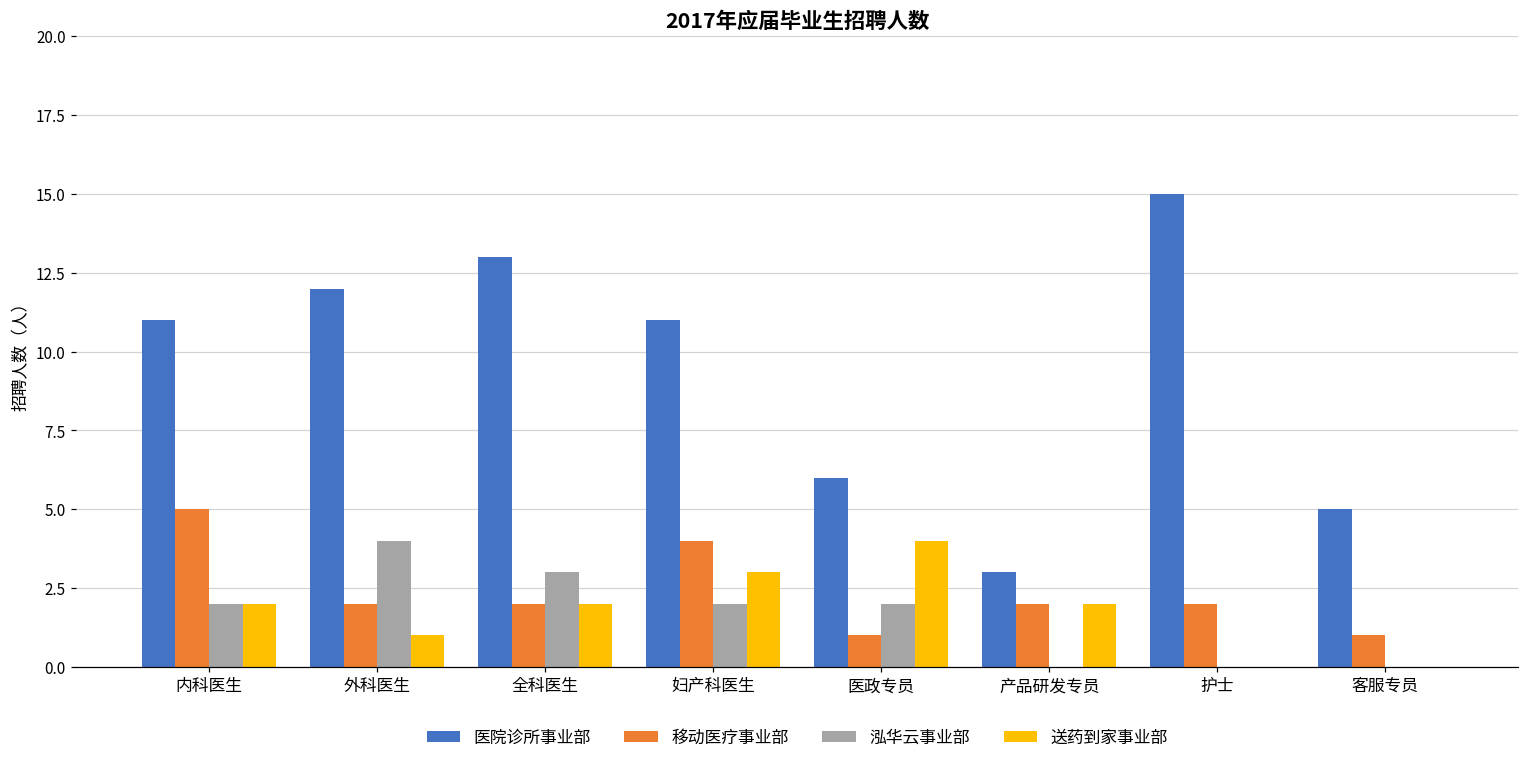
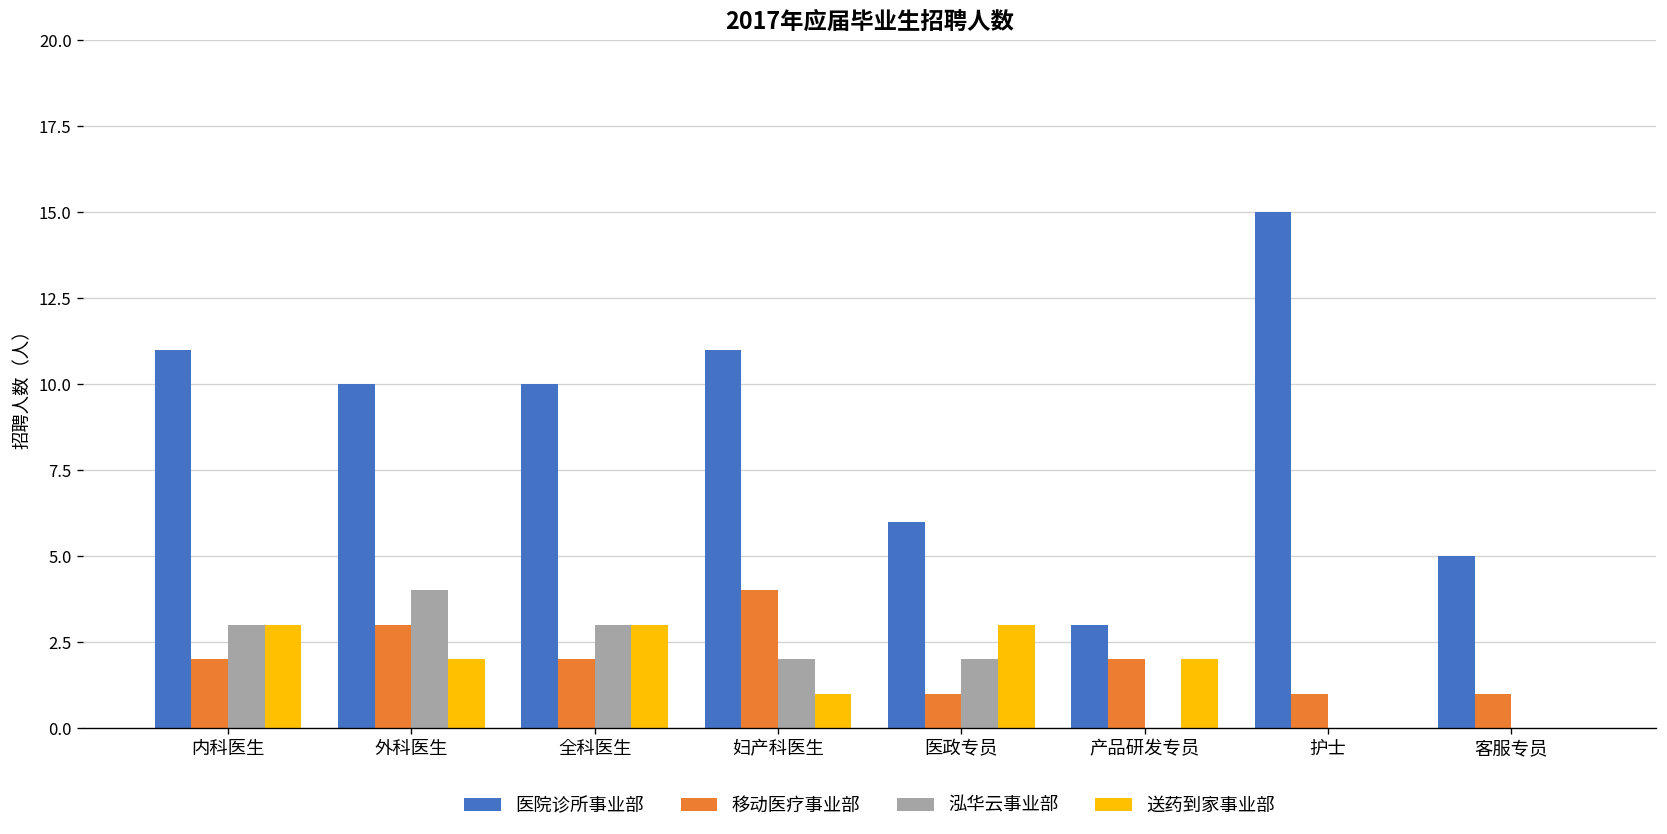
  {
    "医院诊所事业部": {
      "内科医生": 11,
-     "外科医生": 12,
-     "全科医生": 13,
+     "外科医生": 10,
+     "全科医生": 10,
      "妇产科医生": 11,
      "医政专员": 6,
      "产品研发专员": 3,
      "护士": 15,
      "客服专员": 5
    },
    "移动医疗事业部": {
-     "内科医生": 5,
-     "外科医生": 2,
+     "内科医生": 2,
+     "外科医生": 3,
      "全科医生": 2,
      "妇产科医生": 4,
      "医政专员": 1,
      "产品研发专员": 2,
-     "护士": 2,
+     "护士": 1,
      "客服专员": 1
    },
    "泓华云事业部": {
-     "内科医生": 2,
+     "内科医生": 3,
      "外科医生": 4,
      "全科医生": 3,
      "妇产科医生": 2,
      "医政专员": 2,
      "产品研发专员": 0,
      "护士": 0,
      "客服专员": 0
    },
    "送药到家事业部": {
-     "内科医生": 2,
-     "外科医生": 1,
-     "全科医生": 2,
-     "妇产科医生": 3,
-     "医政专员": 4,
+     "内科医生": 3,
+     "外科医生": 2,
+     "全科医生": 3,
+     "妇产科医生": 1,
+     "医政专员": 3,
      "产品研发专员": 2,
      "护士": 0,
      "客服专员": 0
    }
  }
